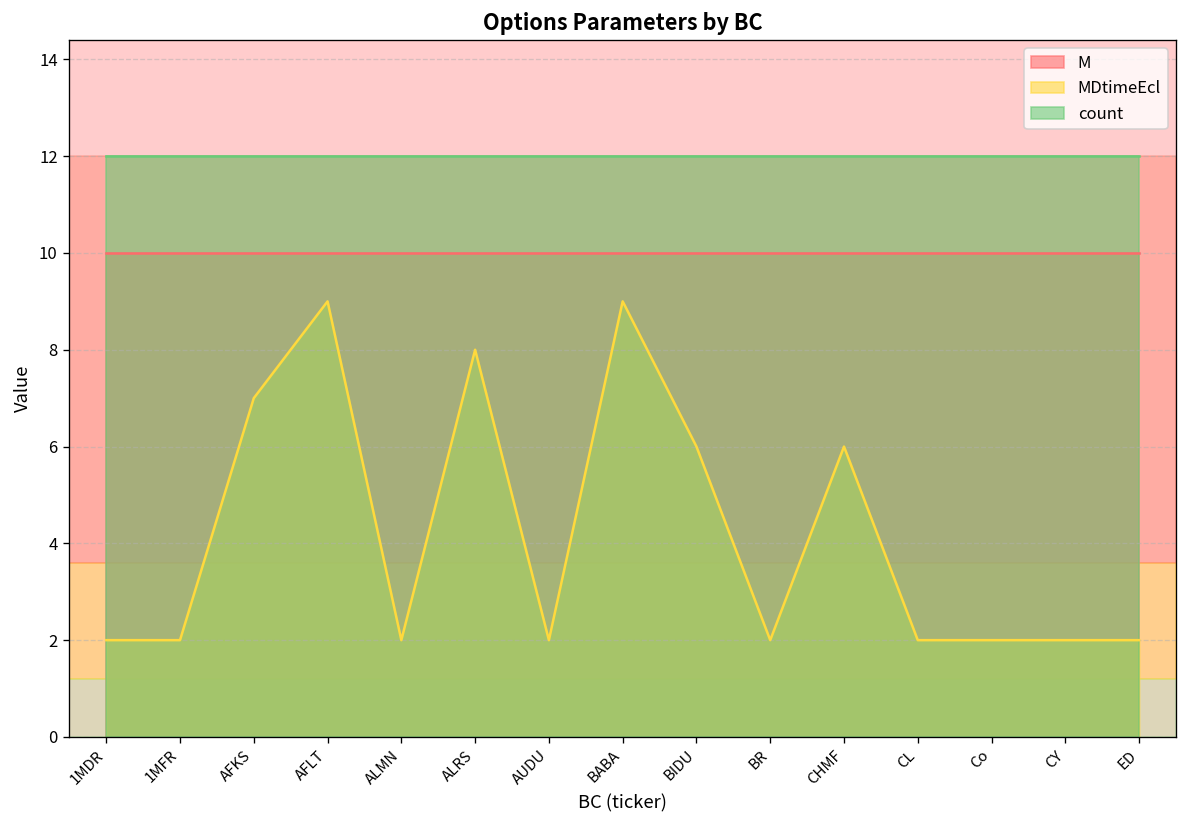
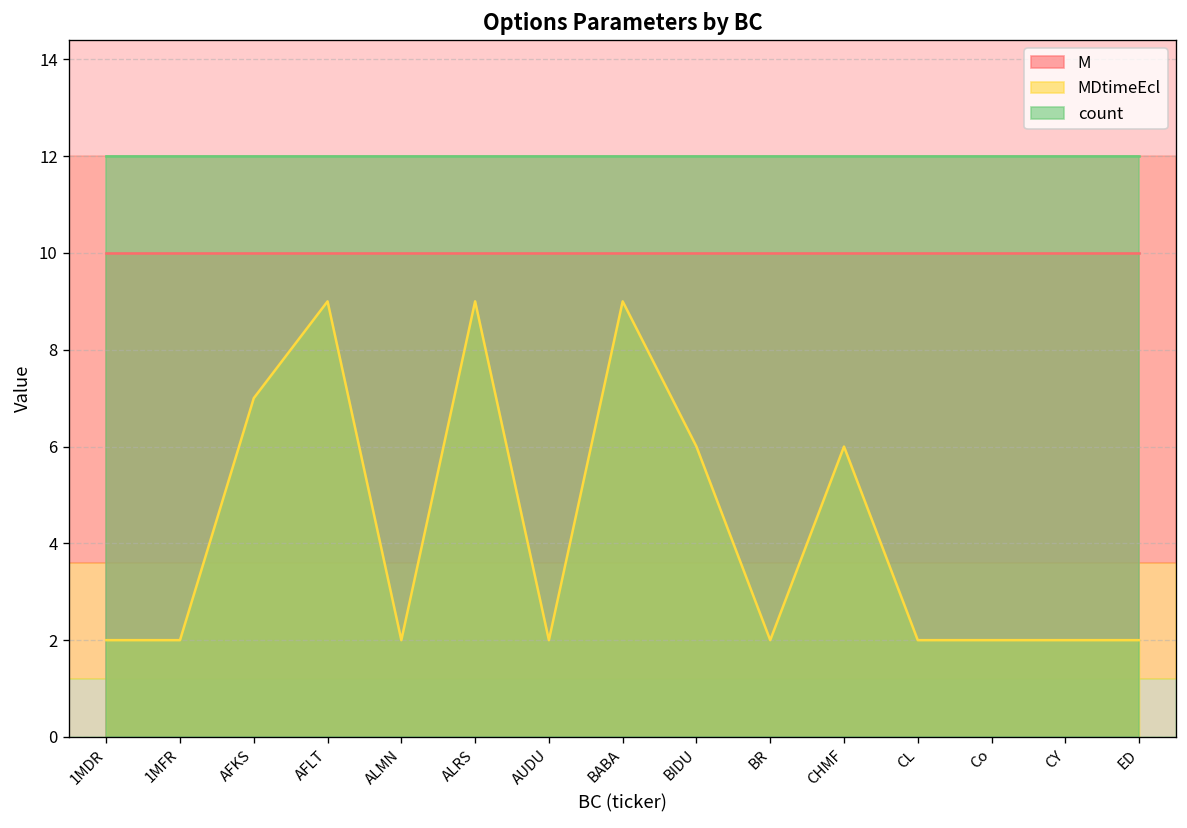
  {
    "M": {
      "1MDR": 10,
      "1MFR": 10,
      "AFKS": 10,
      "AFLT": 10,
      "ALMN": 10,
      "ALRS": 10,
      "AUDU": 10,
      "BABA": 10,
      "BIDU": 10,
      "BR": 10,
      "CHMF": 10,
      "CL": 10,
      "Co": 10,
      "CY": 10,
      "ED": 10
    },
    "MDtimeEcl": {
      "1MDR": 2,
      "1MFR": 2,
      "AFKS": 7,
      "AFLT": 9,
      "ALMN": 2,
-     "ALRS": 8,
+     "ALRS": 9,
      "AUDU": 2,
      "BABA": 9,
      "BIDU": 6,
      "BR": 2,
      "CHMF": 6,
      "CL": 2,
      "Co": 2,
      "CY": 2,
      "ED": 2
    },
    "count": {
      "1MDR": 12,
      "1MFR": 12,
      "AFKS": 12,
      "AFLT": 12,
      "ALMN": 12,
      "ALRS": 12,
      "AUDU": 12,
      "BABA": 12,
      "BIDU": 12,
      "BR": 12,
      "CHMF": 12,
      "CL": 12,
      "Co": 12,
      "CY": 12,
      "ED": 12
    }
  }
